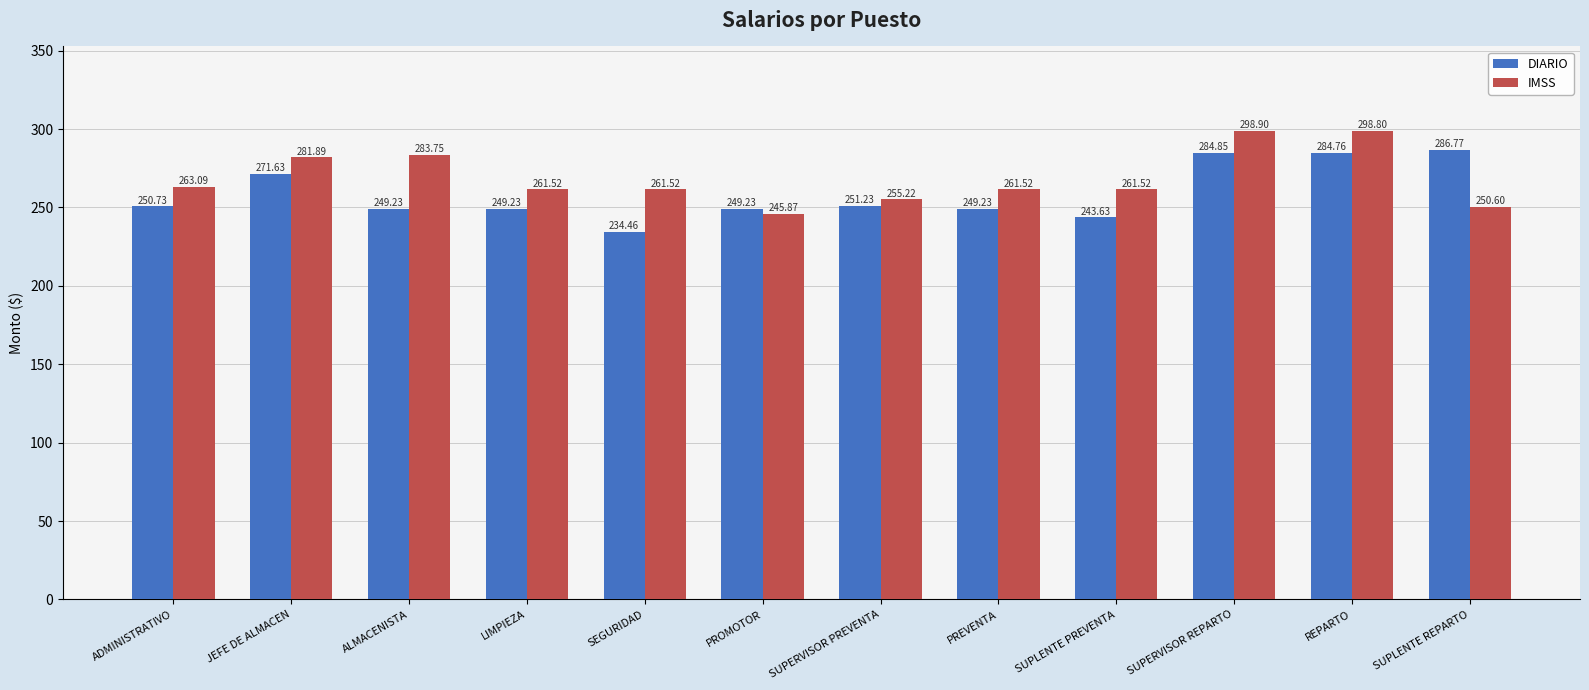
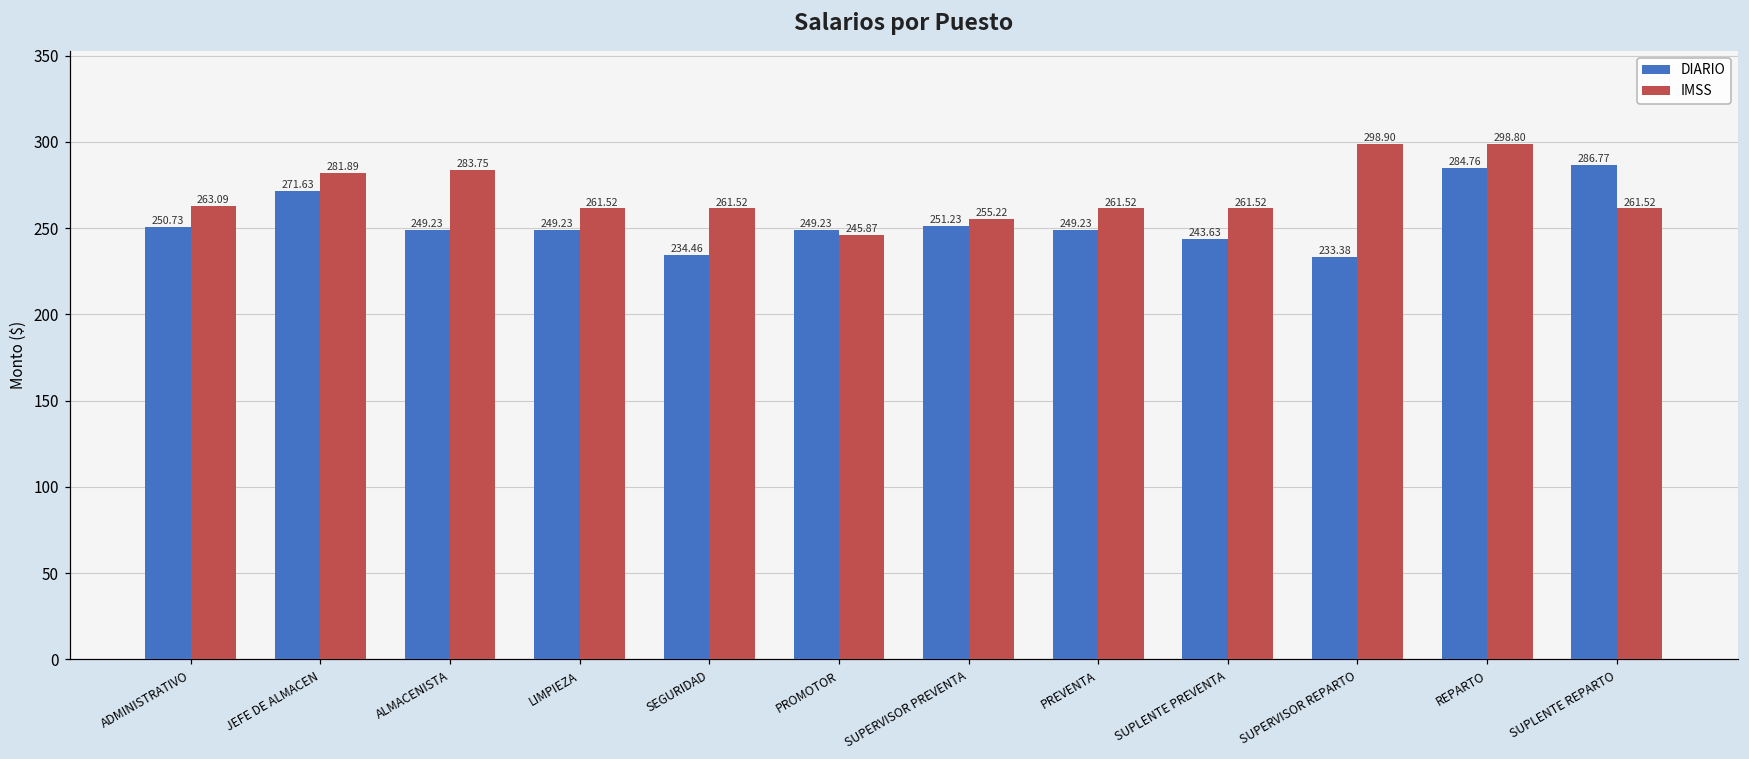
  {
    "DIARIO": {
      "ADMINISTRATIVO": 250.73,
      "JEFE DE ALMACEN": 271.63,
      "ALMACENISTA": 249.23,
      "LIMPIEZA": 249.23,
      "SEGURIDAD": 234.46,
      "PROMOTOR": 249.23,
      "SUPERVISOR PREVENTA": 251.23,
      "PREVENTA": 249.23,
      "SUPLENTE PREVENTA": 243.63,
-     "SUPERVISOR REPARTO": 284.85,
+     "SUPERVISOR REPARTO": 233.38,
      "REPARTO": 284.76,
      "SUPLENTE REPARTO": 286.77
    },
    "IMSS": {
      "ADMINISTRATIVO": 263.09,
      "JEFE DE ALMACEN": 281.89,
      "ALMACENISTA": 283.75,
      "LIMPIEZA": 261.52,
      "SEGURIDAD": 261.52,
      "PROMOTOR": 245.87,
      "SUPERVISOR PREVENTA": 255.22,
      "PREVENTA": 261.52,
      "SUPLENTE PREVENTA": 261.52,
      "SUPERVISOR REPARTO": 298.90,
      "REPARTO": 298.80,
-     "SUPLENTE REPARTO": 250.60
+     "SUPLENTE REPARTO": 261.52
    }
  }
